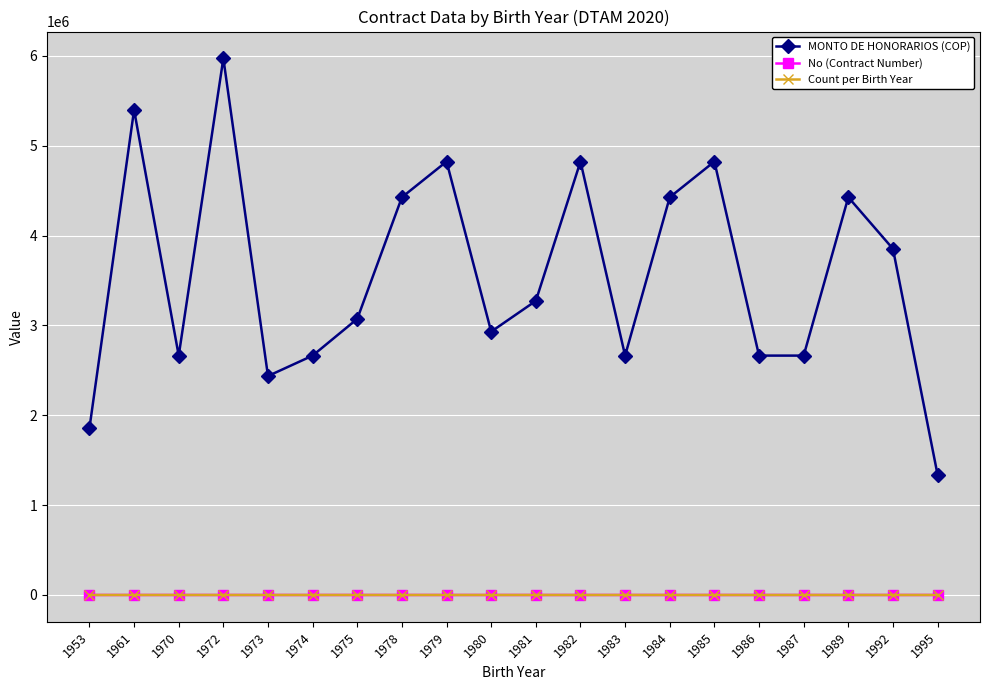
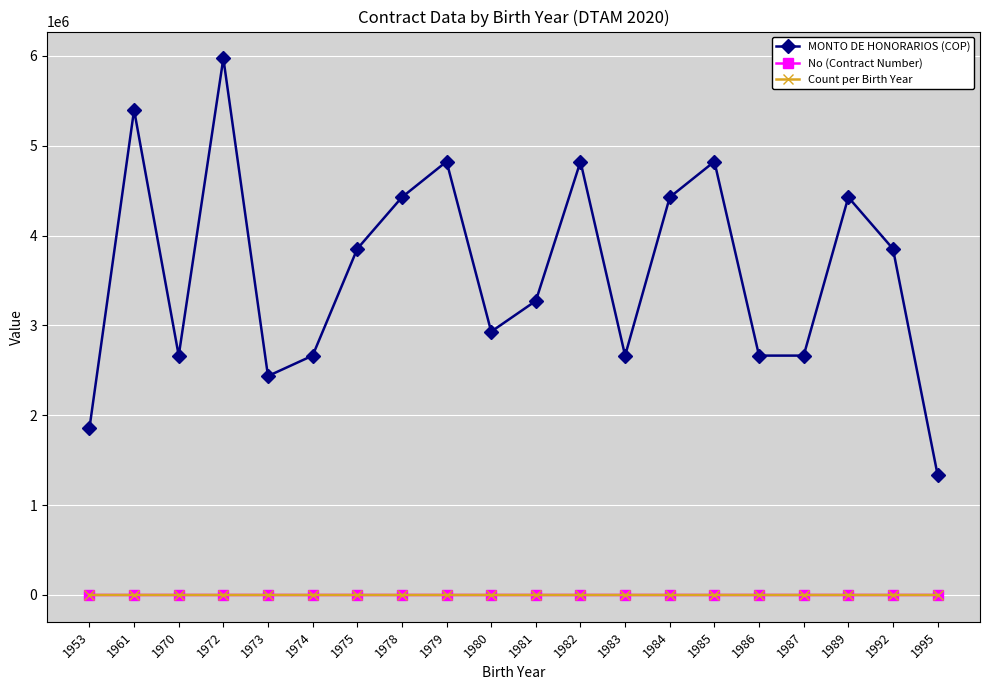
  {
    "MONTO DE HONORARIOS (COP)": {
      "1953": 1900000,
      "1961": 5400000,
      "1970": 2700000,
      "1972": 6000000,
      "1973": 2400000,
      "1974": 2700000,
-     "1975": 3100000,
+     "1975": 3900000,
      "1978": 4400000,
      "1979": 4800000,
      "1980": 2900000,
      "1981": 3300000,
      "1982": 4800000,
      "1983": 2700000,
      "1984": 4400000,
      "1985": 4800000,
      "1986": 2700000,
      "1987": 2700000,
      "1989": 4400000,
      "1992": 3900000,
      "1995": 1300000
    },
    "Count per Birth Year": {
      "1953": 0,
      "1961": 0,
      "1970": 0,
      "1972": 0,
      "1973": 0,
      "1974": 0,
      "1975": 0,
      "1978": 0,
      "1979": 0,
      "1980": 0,
      "1981": 0,
      "1982": 0,
      "1983": 0,
      "1984": 0,
      "1985": 0,
      "1986": 0,
      "1987": 0,
      "1989": 0,
      "1992": 0,
      "1995": 0
    }
  }
